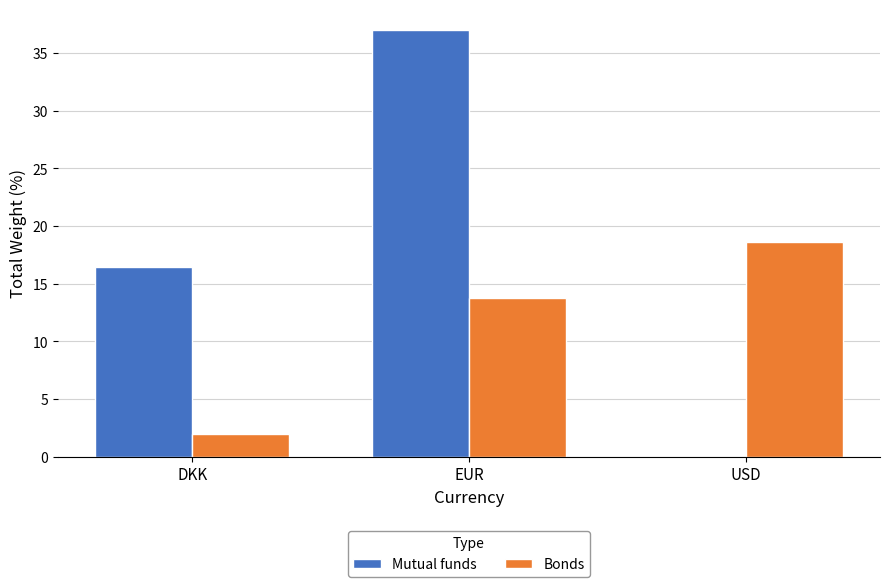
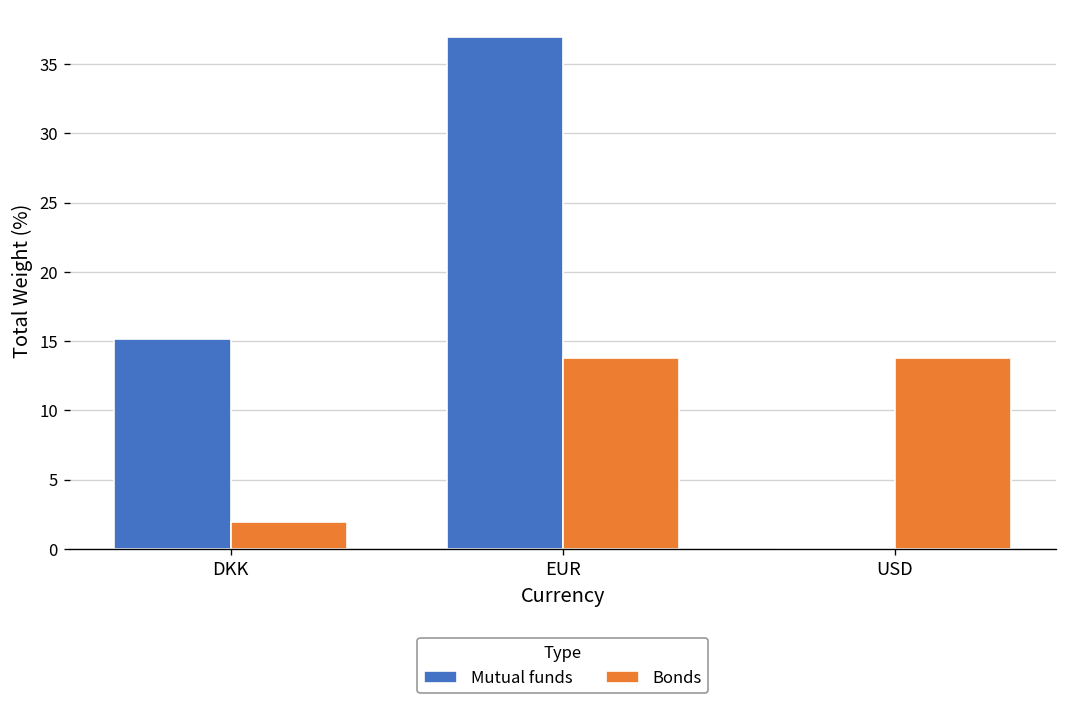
  {
    "Mutual funds": {
-     "DKK": 16.5,
+     "DKK": 15.1,
      "EUR": 36.9,
      "USD": 0.0
    },
    "Bonds": {
      "DKK": 1.9,
      "EUR": 13.8,
-     "USD": 18.6
+     "USD": 13.8
    }
  }
